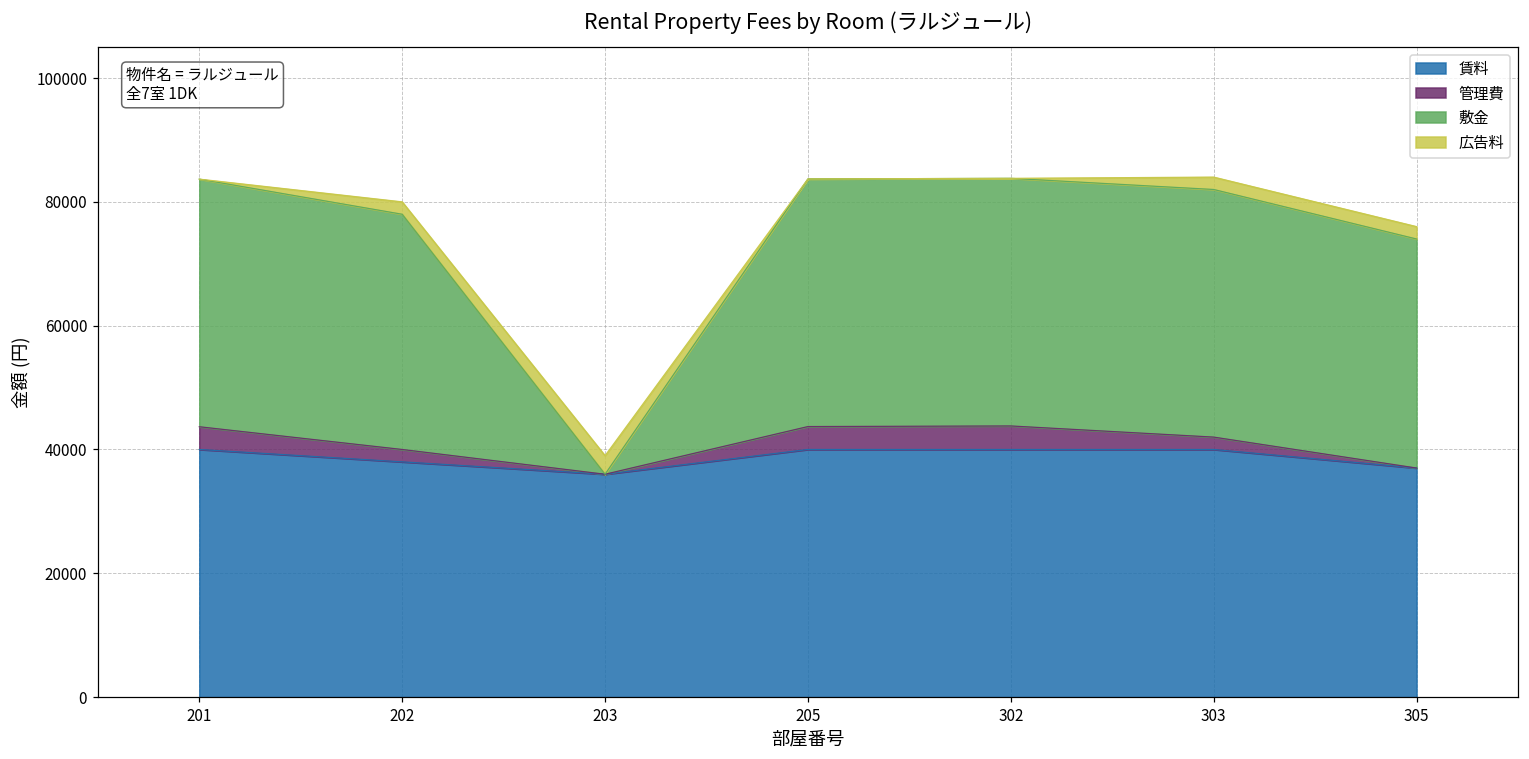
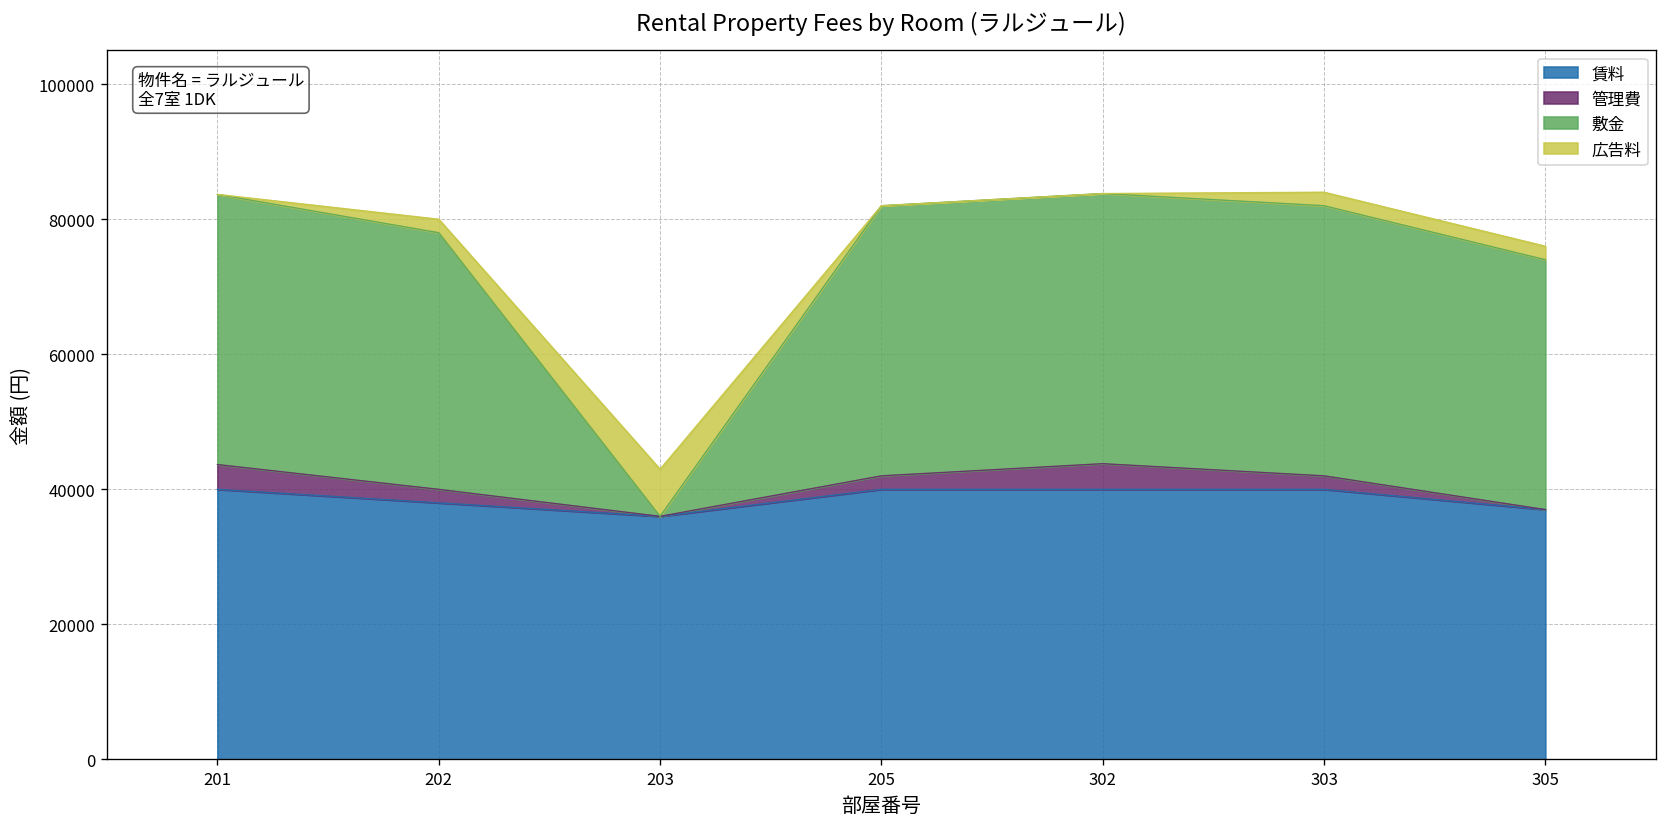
  {
    "賃料": {
      "201": 40000,
      "202": 38000,
      "205": 40000,
      "302": 40000,
      "303": 40000
    },
    "管理費": {
      "201": 4000,
      "202": 2000,
-     "205": 4000,
+     "205": 2000,
      "302": 4000,
      "303": 2000
    },
    "敷金": {
      "202": 38000,
      "303": 40000,
      "305": 37000
    },
    "広告料": {
      "202": 2000,
-     "203": 3000,
+     "203": 7000,
      "303": 2000,
      "305": 2000
    }
  }
